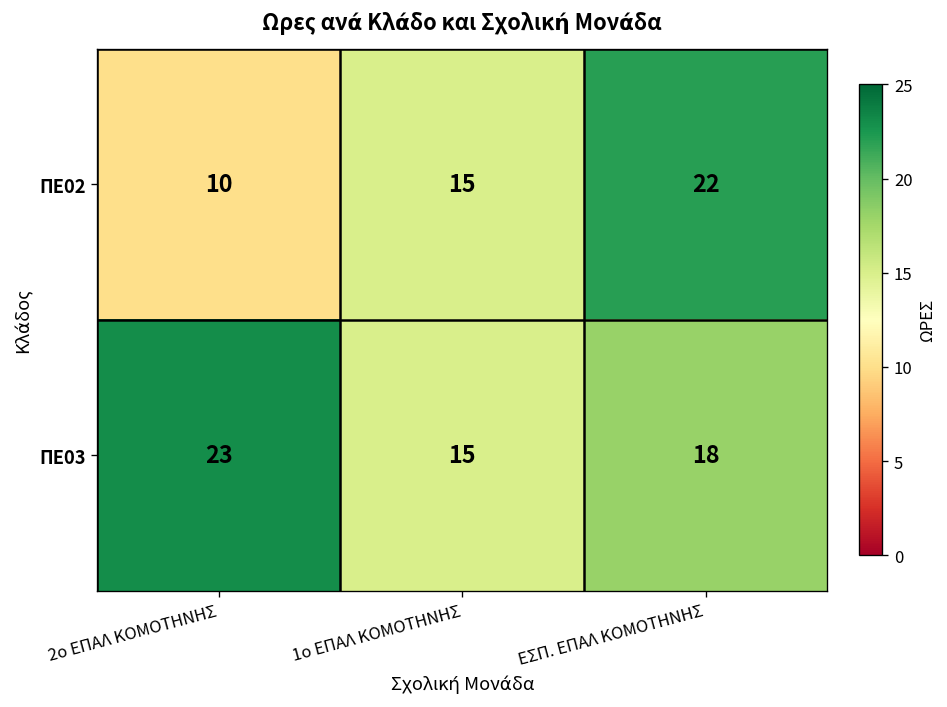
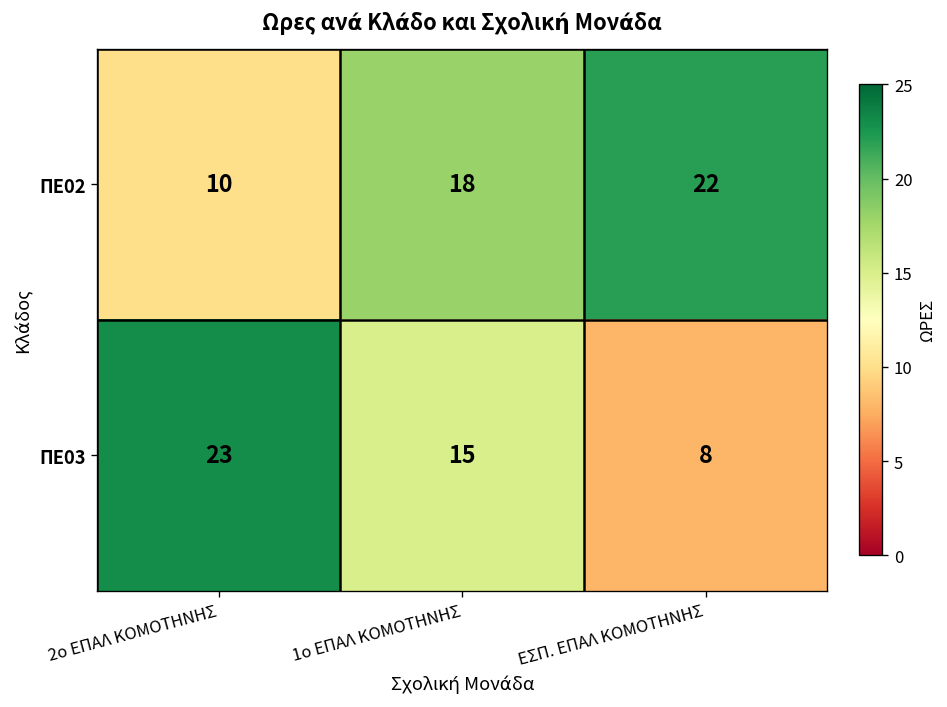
  {
    "ΠΕ02": {
      "2ο ΕΠΑΛ ΚΟΜΟΤΗΝΗΣ": 10,
-     "1ο ΕΠΑΛ ΚΟΜΟΤΗΝΗΣ": 15,
+     "1ο ΕΠΑΛ ΚΟΜΟΤΗΝΗΣ": 18,
      "ΕΣΠ. ΕΠΑΛ ΚΟΜΟΤΗΝΗΣ": 22
    },
    "ΠΕ03": {
      "2ο ΕΠΑΛ ΚΟΜΟΤΗΝΗΣ": 23,
      "1ο ΕΠΑΛ ΚΟΜΟΤΗΝΗΣ": 15,
-     "ΕΣΠ. ΕΠΑΛ ΚΟΜΟΤΗΝΗΣ": 18
+     "ΕΣΠ. ΕΠΑΛ ΚΟΜΟΤΗΝΗΣ": 8
    }
  }
